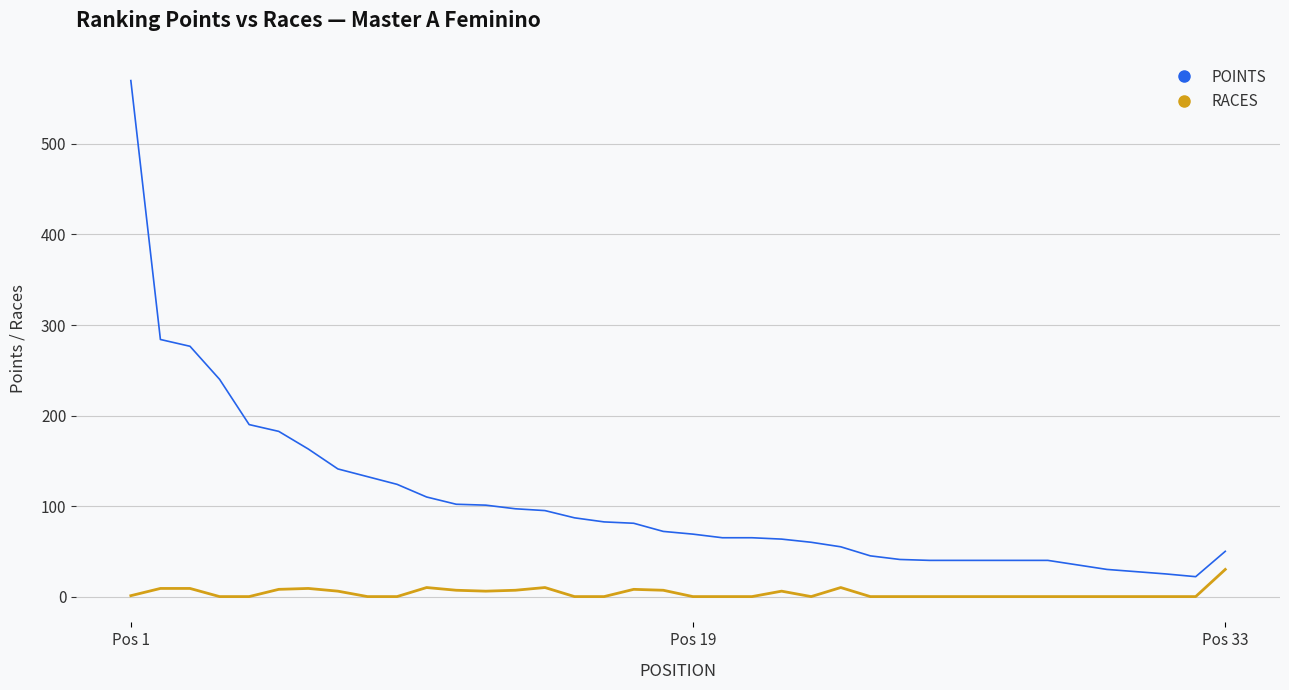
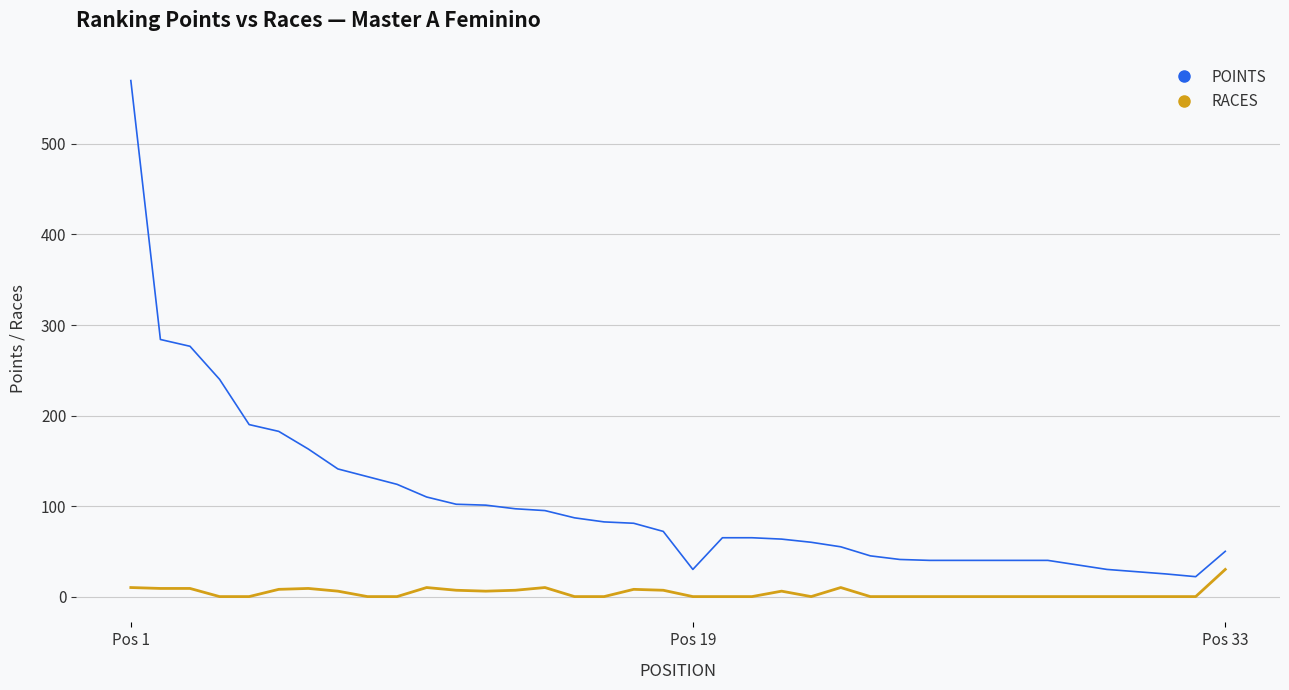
  {
    "POINTS": {
      "Pos 1": 570,
-     "Pos 19": 70,
+     "Pos 19": 30,
      "Pos 33": 50
    },
    "RACES": {
-     "Pos 1": 0,
+     "Pos 1": 10,
      "Pos 19": 0,
      "Pos 33": 30
    }
  }
